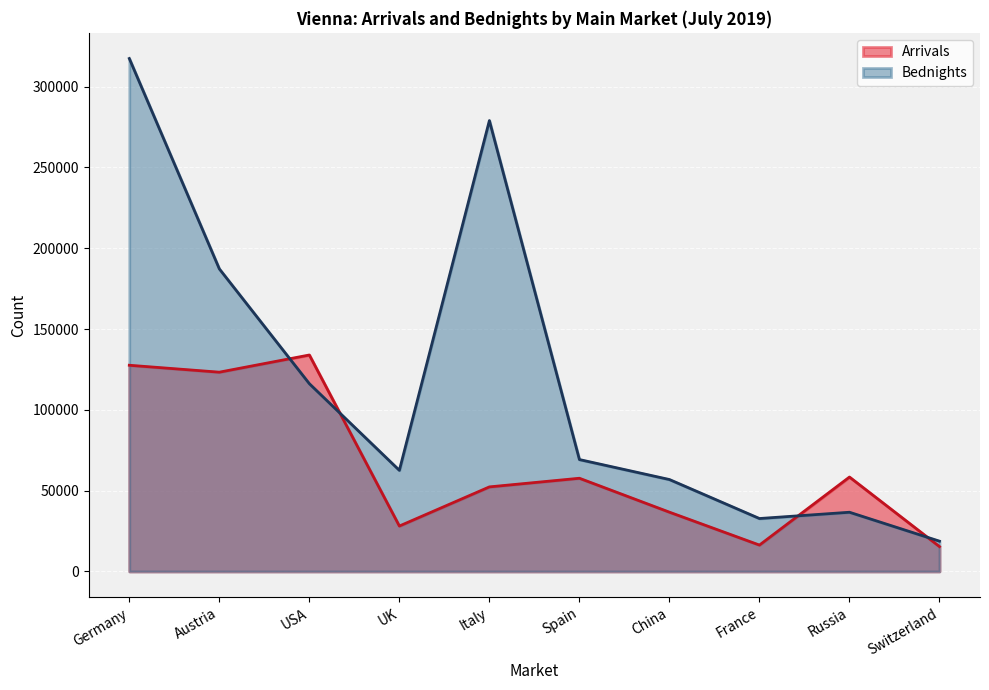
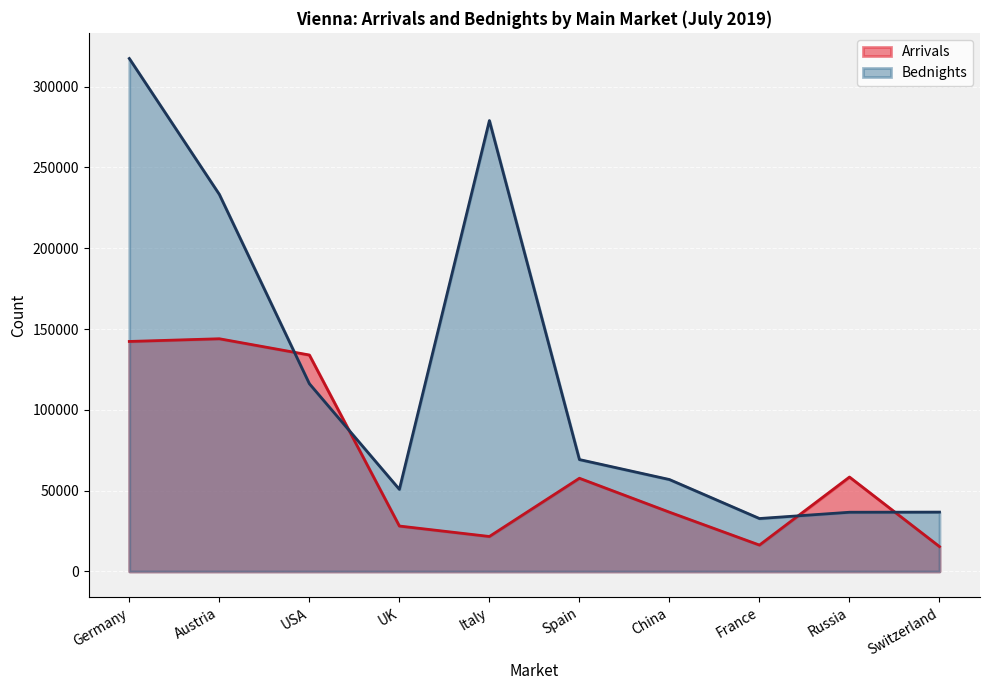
  {
    "Arrivals": {
-     "Germany": 128000,
-     "Austria": 123000,
+     "Germany": 142000,
+     "Austria": 144000,
      "USA": 134000,
      "UK": 28000,
-     "Italy": 52000,
+     "Italy": 22000,
      "Spain": 58000,
      "China": 37000,
      "France": 16000,
      "Russia": 58000,
      "Switzerland": 15000
    },
    "Bednights": {
      "Germany": 317000,
-     "Austria": 187000,
+     "Austria": 233000,
      "USA": 116000,
-     "UK": 63000,
+     "UK": 51000,
      "Italy": 279000,
      "Spain": 69000,
      "China": 57000,
      "France": 33000,
      "Russia": 37000,
-     "Switzerland": 19000
+     "Switzerland": 37000
    }
  }
